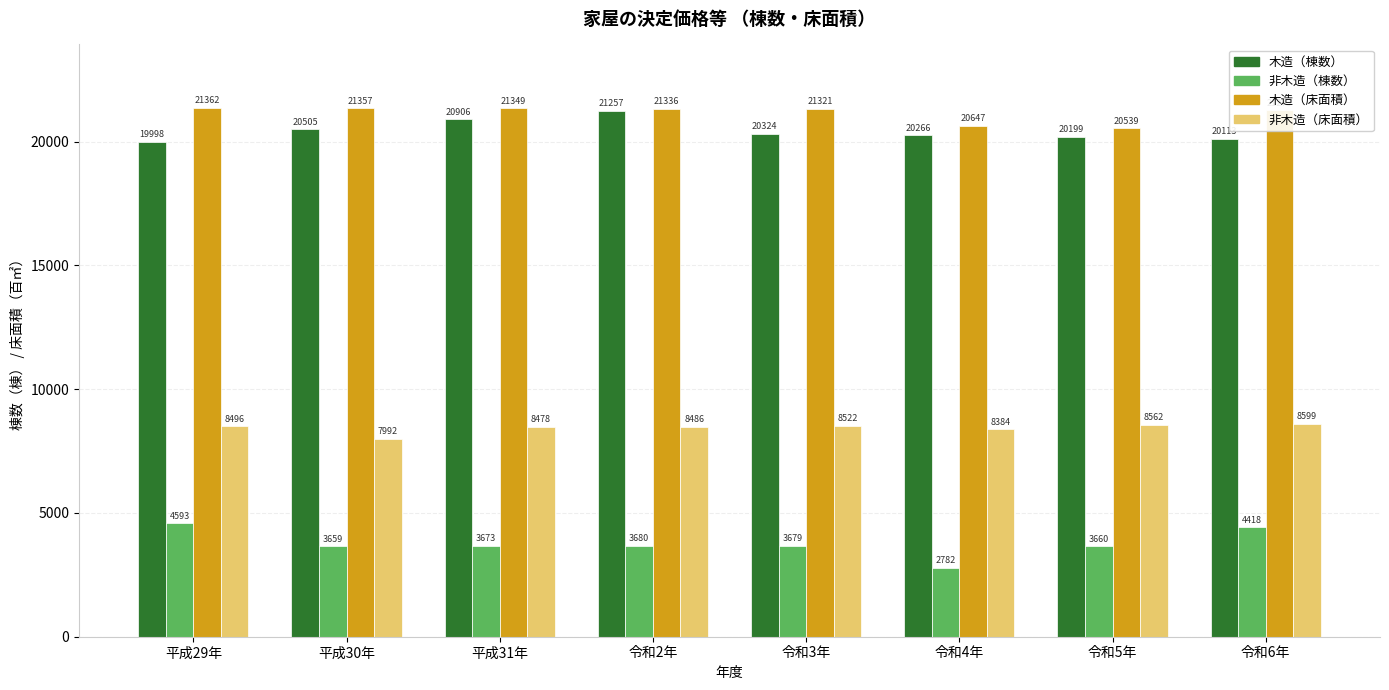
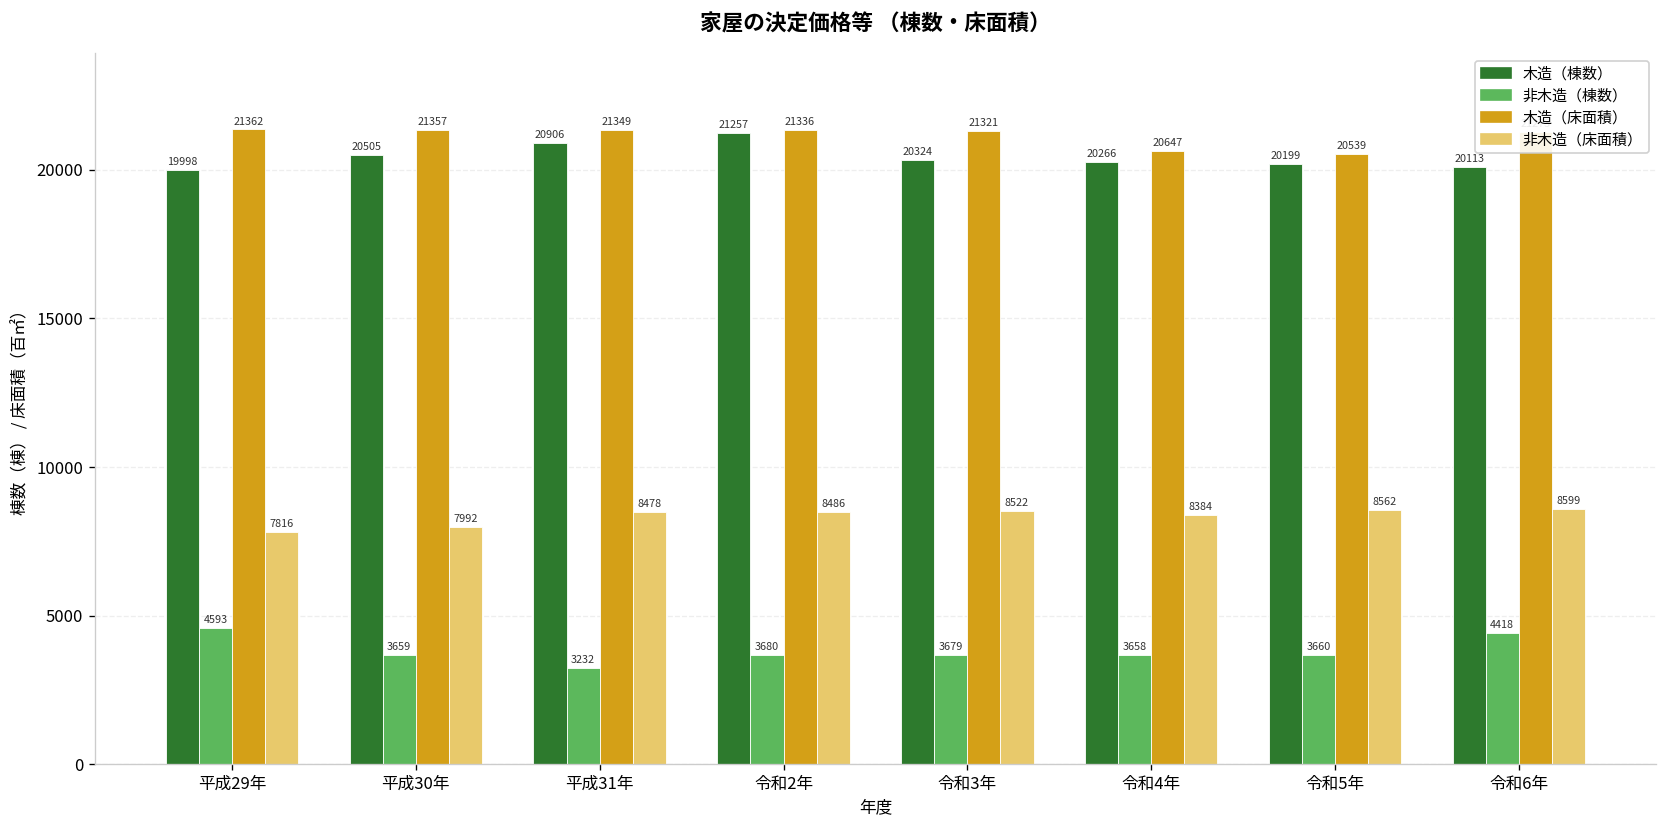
  {
    "木造（棟数）": {
      "平成29年": 19998,
      "平成30年": 20505,
      "平成31年": 20906,
      "令和2年": 21257,
      "令和3年": 20324,
      "令和4年": 20266,
      "令和5年": 20199
    },
    "非木造（棟数）": {
      "平成29年": 4593,
      "平成30年": 3659,
-     "平成31年": 3673,
+     "平成31年": 3232,
      "令和2年": 3680,
      "令和3年": 3679,
-     "令和4年": 2782,
+     "令和4年": 3658,
      "令和5年": 3660,
      "令和6年": 4418
    },
    "木造（床面積）": {
      "平成29年": 21362,
      "平成30年": 21357,
      "平成31年": 21349,
      "令和2年": 21336,
      "令和3年": 21321,
      "令和4年": 20647,
      "令和5年": 20539
    },
    "非木造（床面積）": {
-     "平成29年": 8496,
+     "平成29年": 7816,
      "平成30年": 7992,
      "平成31年": 8478,
      "令和2年": 8486,
      "令和3年": 8522,
      "令和4年": 8384,
      "令和5年": 8562,
      "令和6年": 8599
    }
  }
